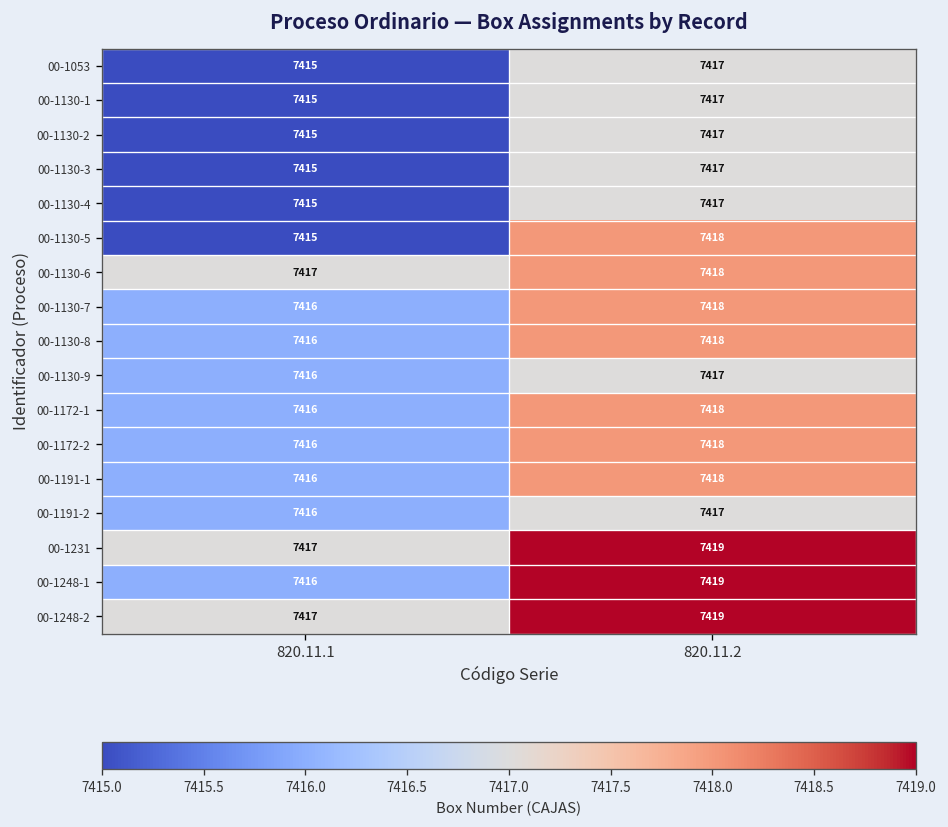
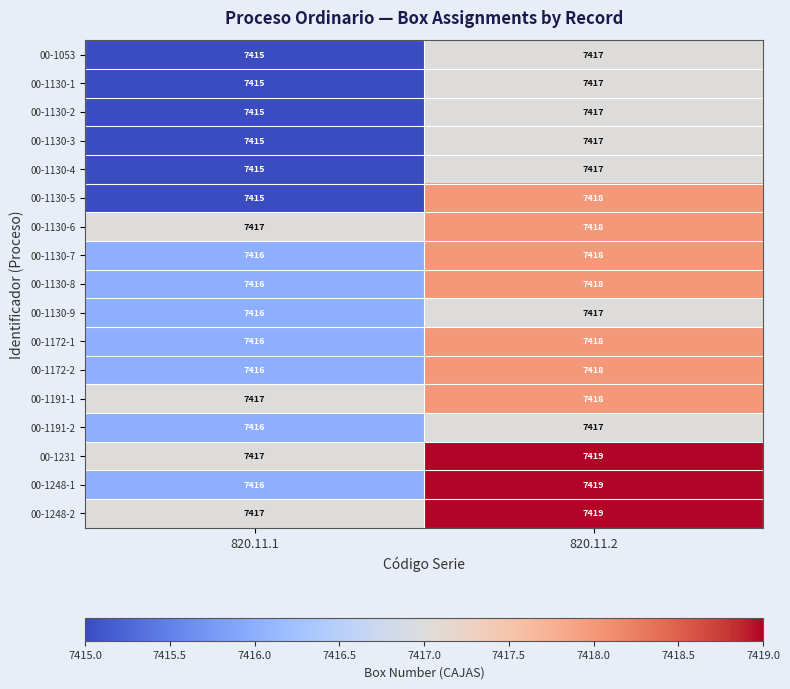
  {
    "00-1053": {
      "820.11.1": 7415,
      "820.11.2": 7417
    },
    "00-1130-1": {
      "820.11.1": 7415,
      "820.11.2": 7417
    },
    "00-1130-2": {
      "820.11.1": 7415,
      "820.11.2": 7417
    },
    "00-1130-3": {
      "820.11.1": 7415,
      "820.11.2": 7417
    },
    "00-1130-4": {
      "820.11.1": 7415,
      "820.11.2": 7417
    },
    "00-1130-5": {
      "820.11.1": 7415,
      "820.11.2": 7418
    },
    "00-1130-6": {
      "820.11.1": 7417,
      "820.11.2": 7418
    },
    "00-1130-7": {
      "820.11.1": 7416,
      "820.11.2": 7418
    },
    "00-1130-8": {
      "820.11.1": 7416,
      "820.11.2": 7418
    },
    "00-1130-9": {
      "820.11.1": 7416,
      "820.11.2": 7417
    },
    "00-1172-1": {
      "820.11.1": 7416,
      "820.11.2": 7418
    },
    "00-1172-2": {
      "820.11.1": 7416,
      "820.11.2": 7418
    },
    "00-1191-1": {
-     "820.11.1": 7416,
+     "820.11.1": 7417,
      "820.11.2": 7418
    },
    "00-1191-2": {
      "820.11.1": 7416,
      "820.11.2": 7417
    },
    "00-1231": {
      "820.11.1": 7417,
      "820.11.2": 7419
    },
    "00-1248-1": {
      "820.11.1": 7416,
      "820.11.2": 7419
    },
    "00-1248-2": {
      "820.11.1": 7417,
      "820.11.2": 7419
    }
  }
